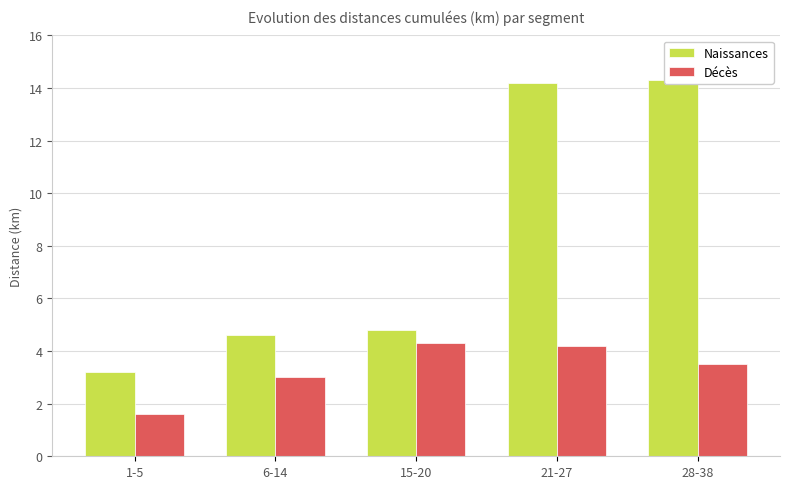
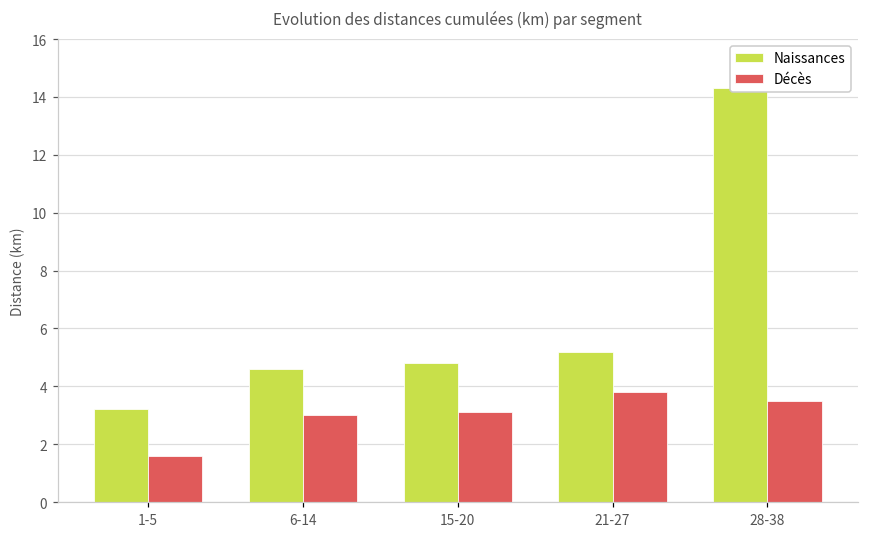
  {
    "Naissances": {
      "1-5": 3.2,
      "6-14": 4.6,
      "15-20": 4.8,
-     "21-27": 14.2
+     "21-27": 5.2
    },
    "Décès": {
      "1-5": 1.6,
      "6-14": 3.0,
-     "15-20": 4.3,
-     "21-27": 4.2,
+     "15-20": 3.1,
+     "21-27": 3.8,
      "28-38": 3.5
    }
  }
